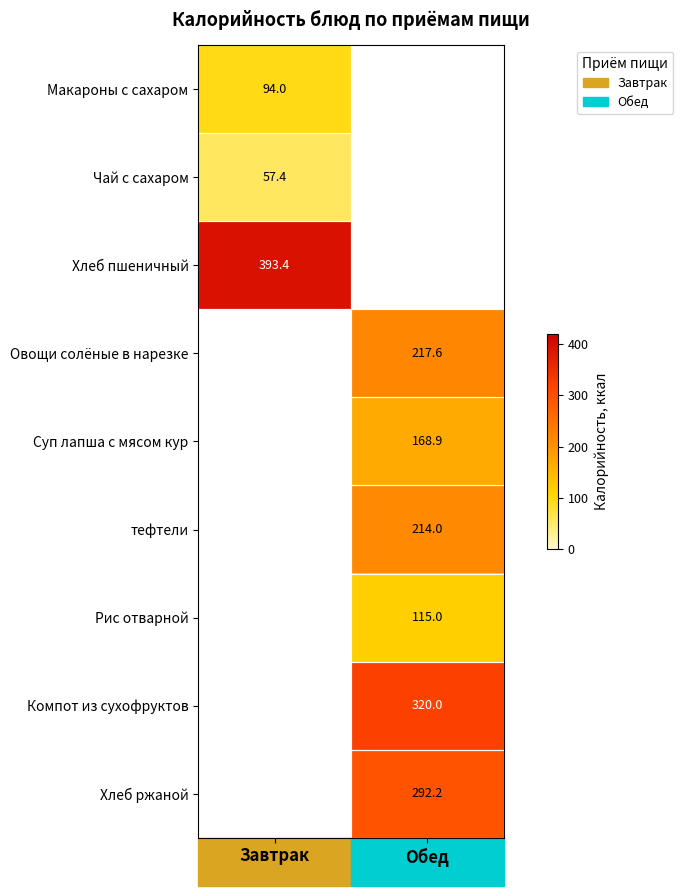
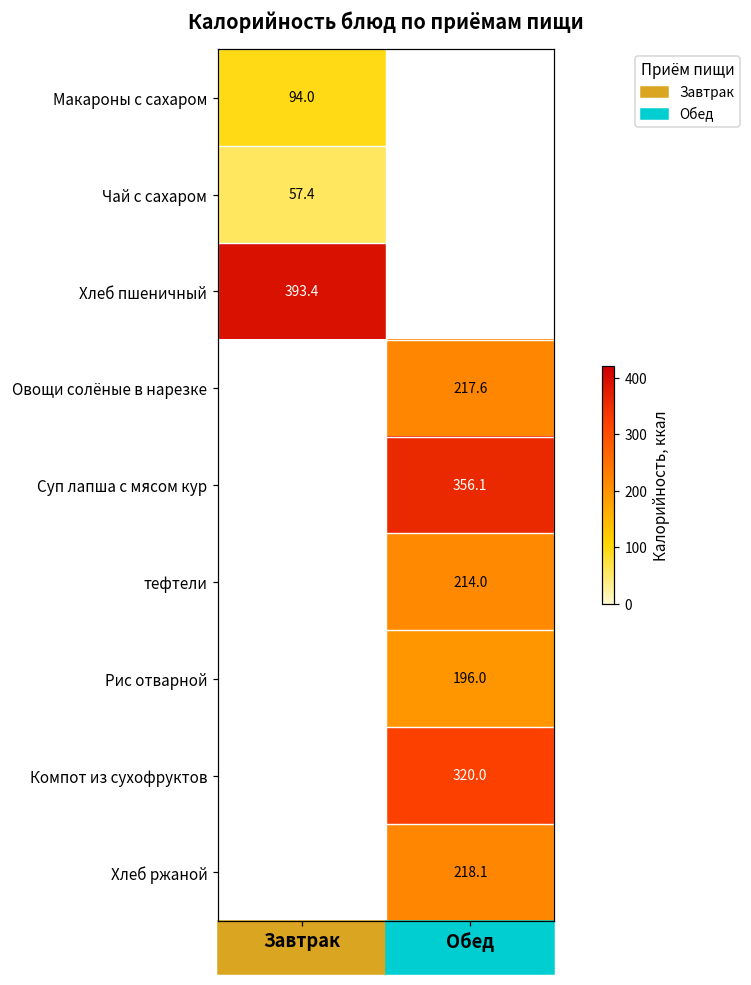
  {
    "Макароны с сахаром": {
      "Завтрак": 94.0
    },
    "Чай с сахаром": {
      "Завтрак": 57.4
    },
    "Хлеб пшеничный": {
      "Завтрак": 393.4
    },
    "Овощи солёные в нарезке": {
      "Обед": 217.6
    },
    "Суп лапша с мясом кур": {
-     "Обед": 168.9
+     "Обед": 356.1
    },
    "тефтели": {
      "Обед": 214.0
    },
    "Рис отварной": {
-     "Обед": 115.0
+     "Обед": 196.0
    },
    "Компот из сухофруктов": {
      "Обед": 320.0
    },
    "Хлеб ржаной": {
-     "Обед": 292.2
+     "Обед": 218.1
    }
  }
